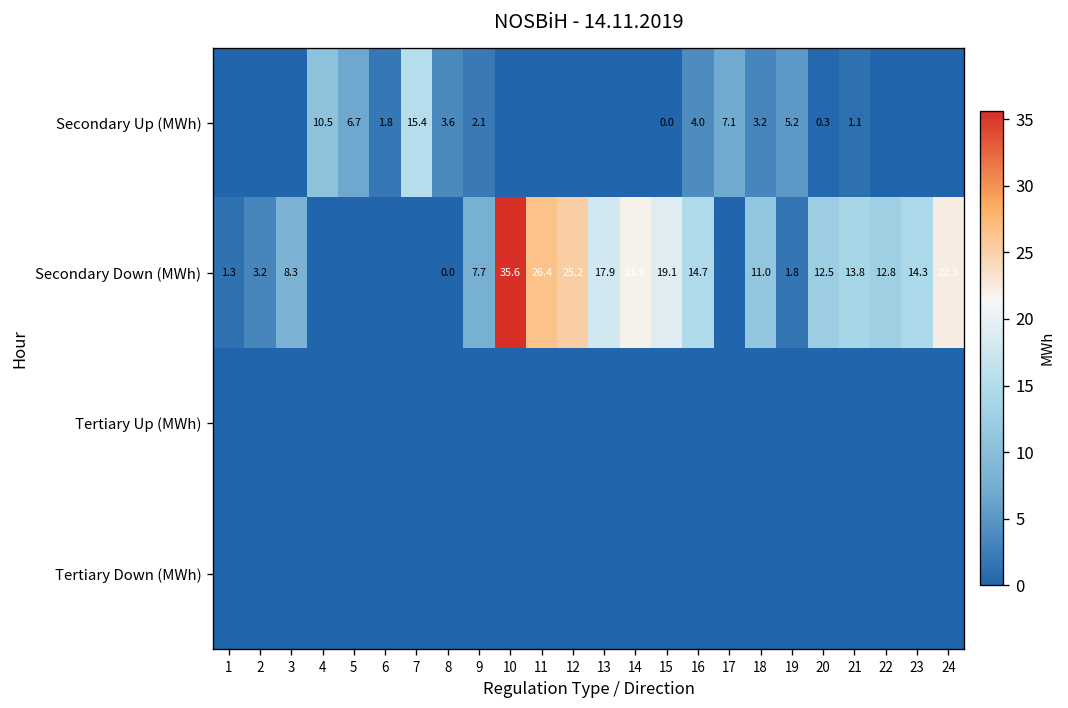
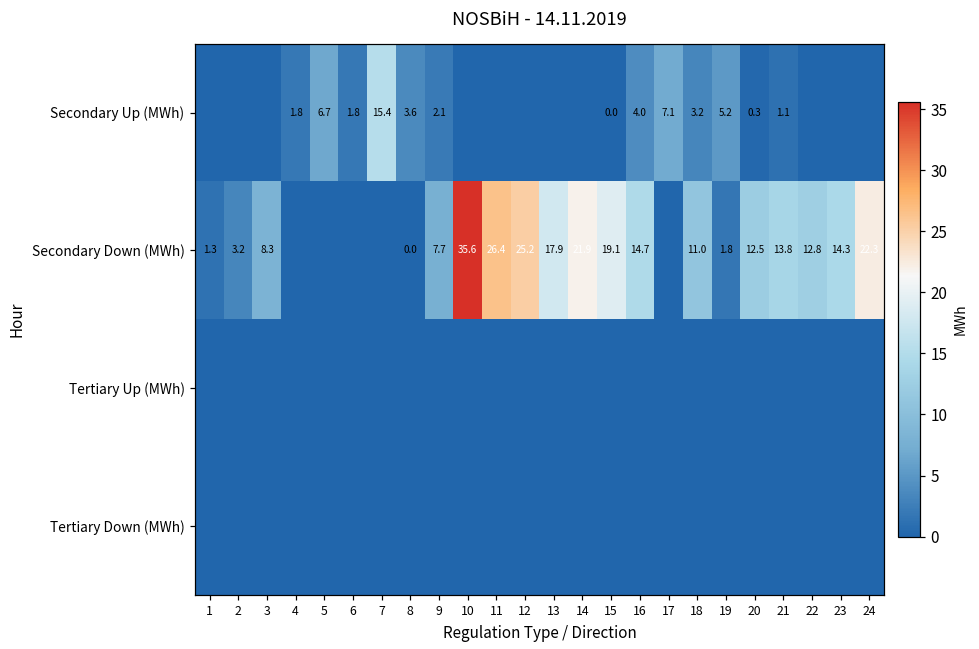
  {
    "Secondary Up (MWh)": {
-     "4": 10.5,
+     "4": 1.8,
      "5": 6.7,
      "6": 1.8,
      "7": 15.4,
      "8": 3.6,
      "9": 2.1,
      "15": 0.0,
      "16": 4.0,
      "17": 7.1,
      "18": 3.2,
      "19": 5.2,
      "20": 0.3,
      "21": 1.1
    },
    "Secondary Down (MWh)": {
      "1": 1.3,
      "2": 3.2,
      "3": 8.3,
      "8": 0.0,
      "9": 7.7,
      "10": 35.6,
      "11": 26.4,
      "12": 25.2,
      "13": 17.9,
      "15": 19.1,
      "16": 14.7,
      "18": 11.0,
      "19": 1.8,
      "20": 12.5,
      "21": 13.8,
      "22": 12.8,
      "23": 14.3
    }
  }
